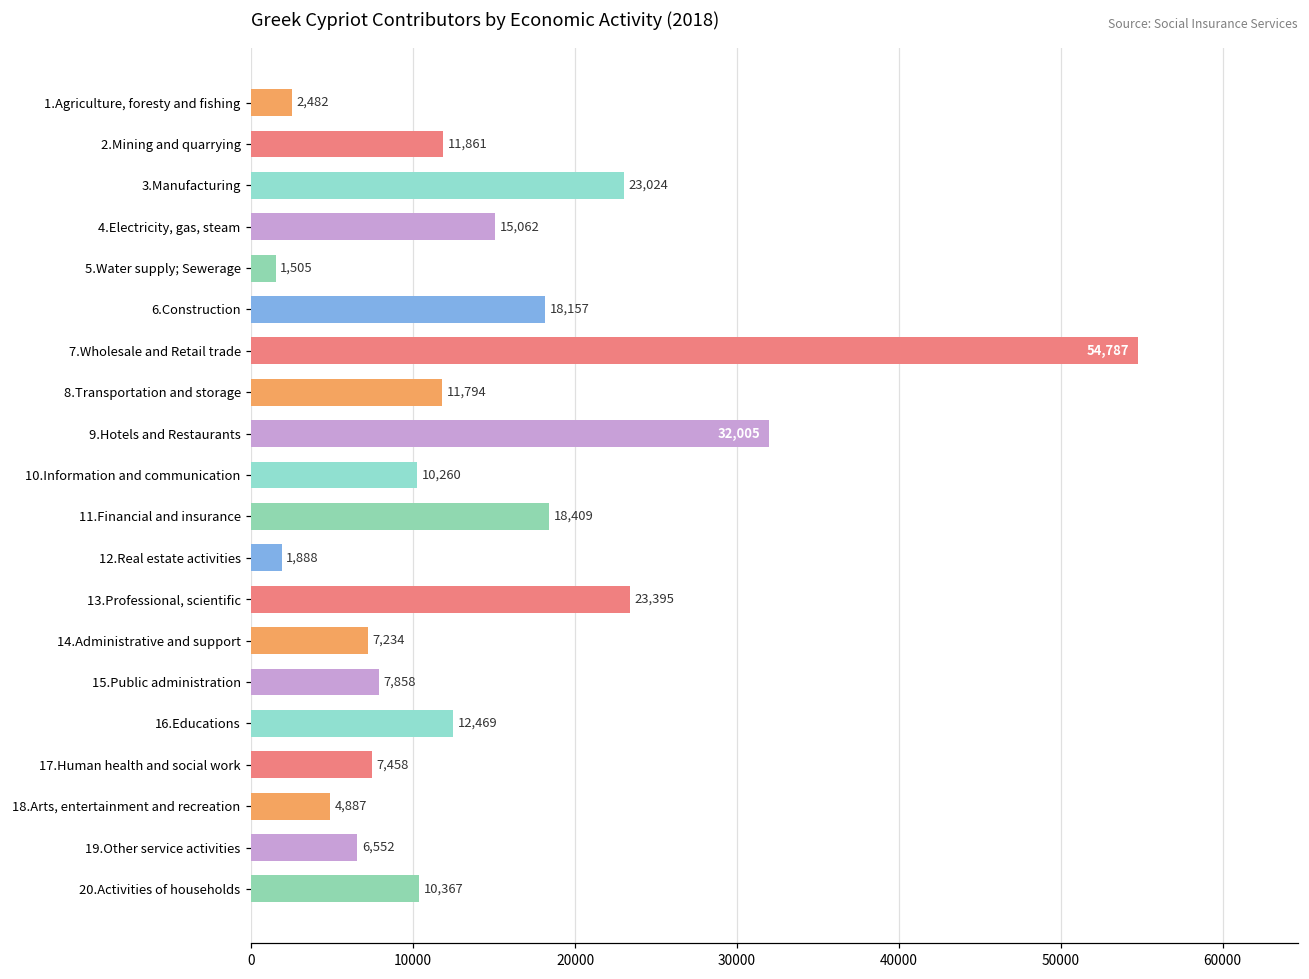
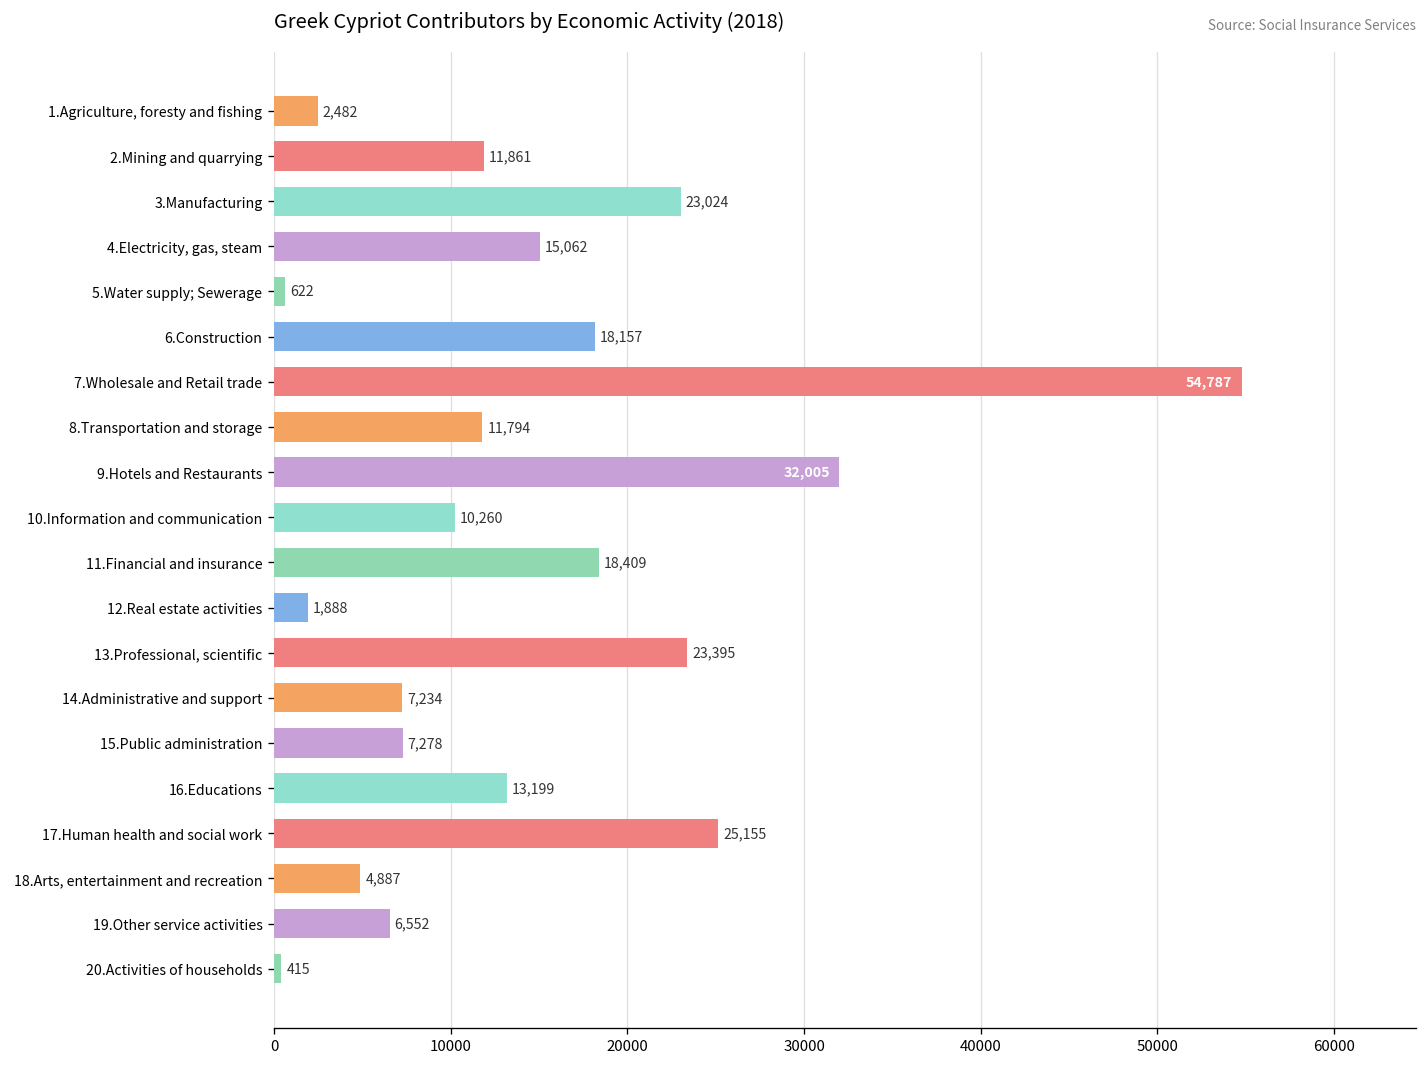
  {
    "1.Agriculture, foresty and fishing": "2,482",
    "2.Mining and quarrying": "11,861",
    "3.Manufacturing": "23,024",
    "4.Electricity, gas, steam": "15,062",
-   "5.Water supply; Sewerage": "1,505",
+   "5.Water supply; Sewerage": "622",
    "6.Construction": "18,157",
    "7.Wholesale and Retail trade": "54,787",
    "8.Transportation and storage": "11,794",
    "9.Hotels and Restaurants": "32,005",
    "10.Information and communication": "10,260",
    "11.Financial and insurance": "18,409",
    "12.Real estate activities": "1,888",
    "13.Professional, scientific": "23,395",
    "14.Administrative and support": "7,234",
-   "15.Public administration": "7,858",
-   "16.Educations": "12,469",
-   "17.Human health and social work": "7,458",
+   "15.Public administration": "7,278",
+   "16.Educations": "13,199",
+   "17.Human health and social work": "25,155",
    "18.Arts, entertainment and recreation": "4,887",
    "19.Other service activities": "6,552",
-   "20.Activities of households": "10,367"
+   "20.Activities of households": "415"
  }
